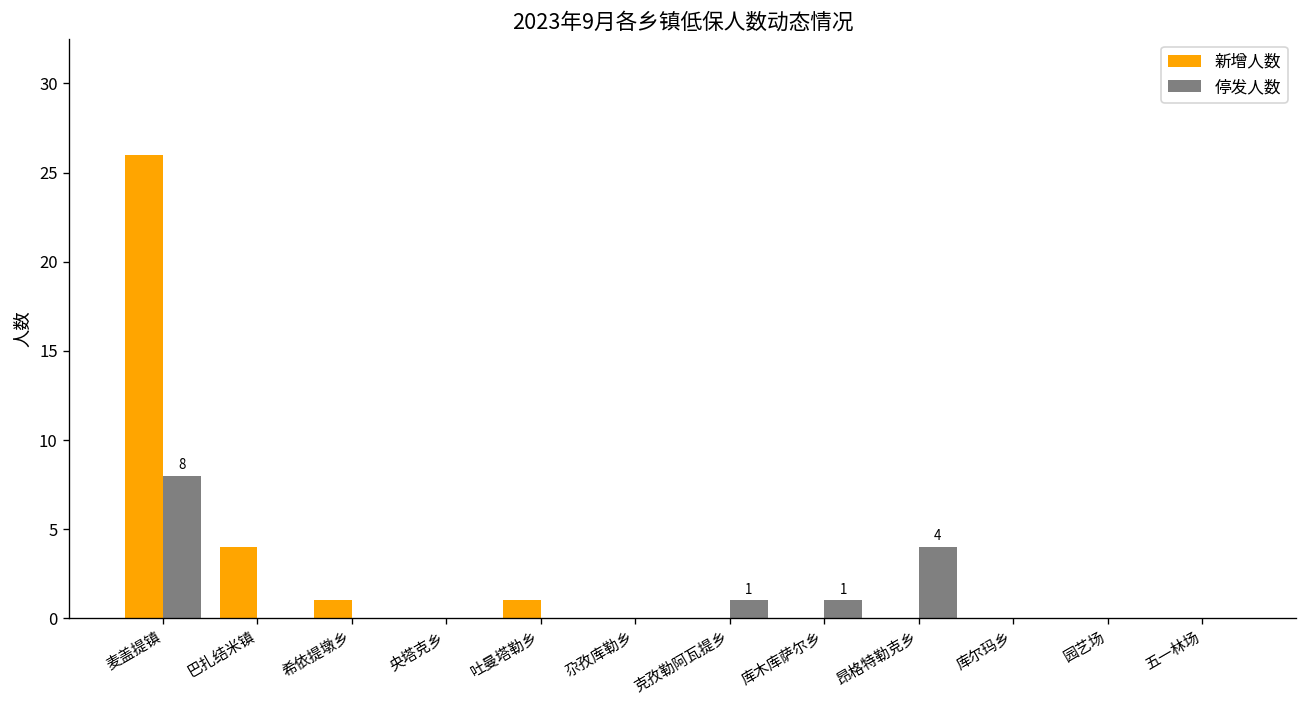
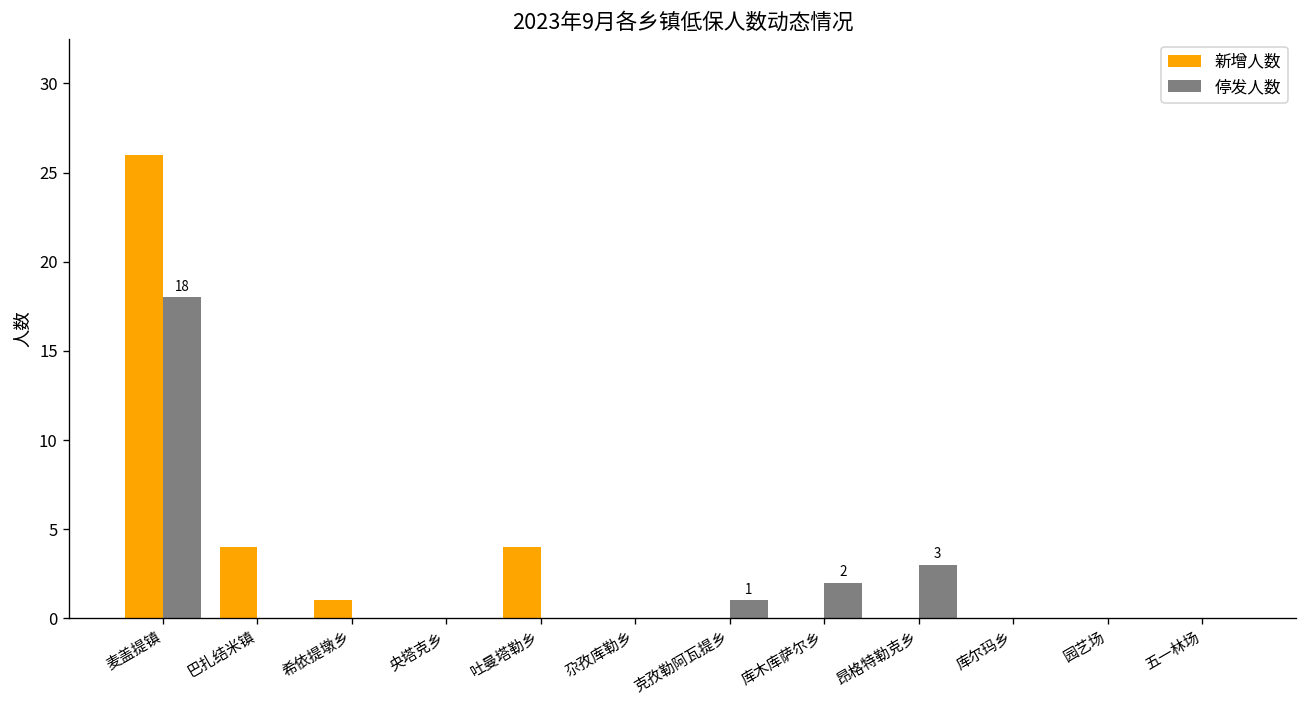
  {
    "新增人数": {
      "麦盖提镇": 26,
      "巴扎结米镇": 4,
      "希依提墩乡": 1,
      "央塔克乡": 0,
-     "吐曼塔勒乡": 1,
+     "吐曼塔勒乡": 4,
      "尕孜库勒乡": 0,
      "克孜勒阿瓦提乡": 0,
      "库木库萨尔乡": 0,
      "昂格特勒克乡": 0,
      "库尔玛乡": 0,
      "园艺场": 0,
      "五一林场": 0
    },
    "停发人数": {
-     "麦盖提镇": 8,
+     "麦盖提镇": 18,
      "克孜勒阿瓦提乡": 1,
-     "库木库萨尔乡": 1,
-     "昂格特勒克乡": 4
+     "库木库萨尔乡": 2,
+     "昂格特勒克乡": 3
    }
  }
